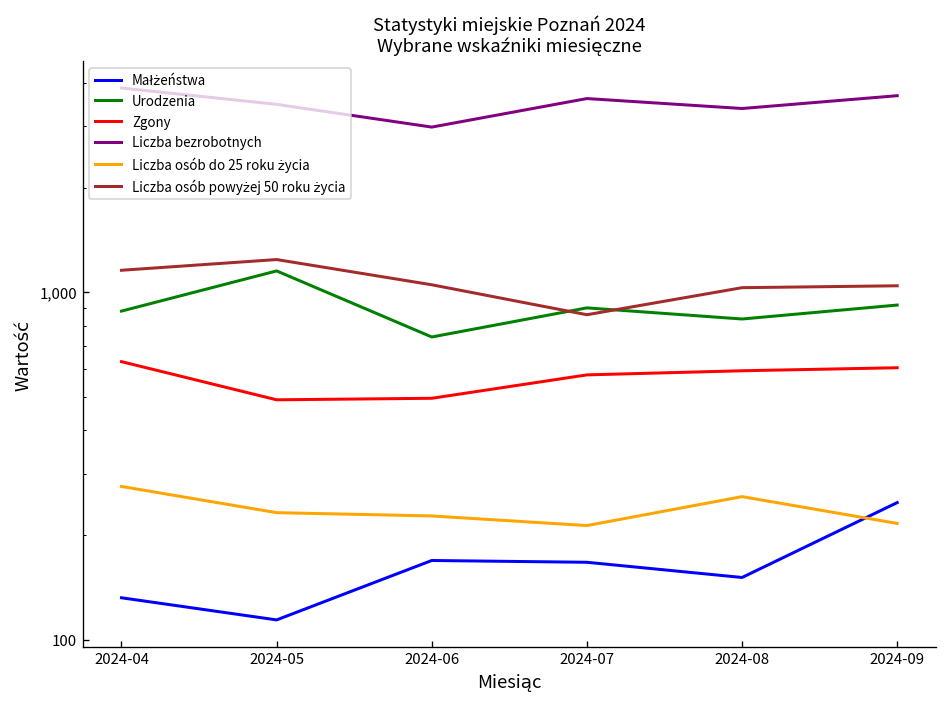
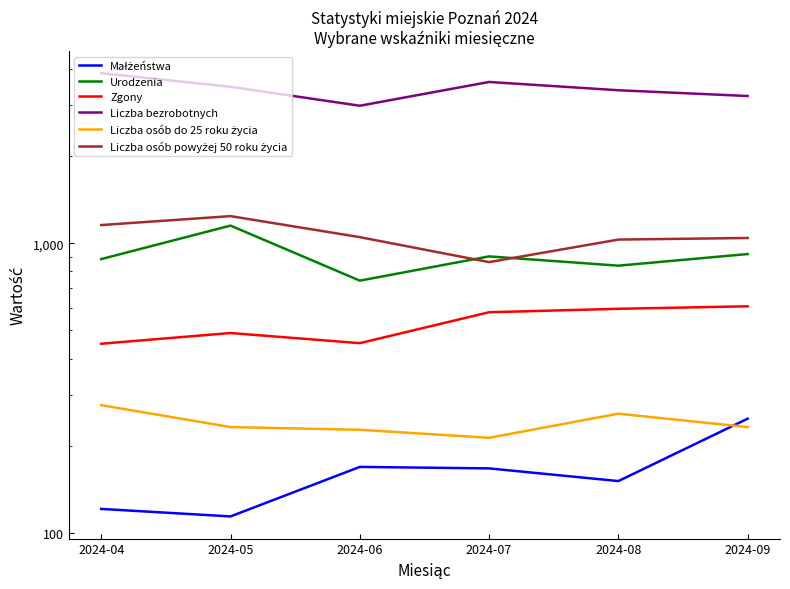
  {
    "Małżeństwa": {
-     "2024-04": "130",
+     "2024-04": "121",
      "2024-05": "114",
      "2024-06": "170",
      "2024-07": "170",
      "2024-08": "150",
      "2024-09": "250"
    },
    "Urodzenia": {
      "2024-04": "880",
      "2024-05": "1,150",
      "2024-06": "740",
      "2024-07": "900",
      "2024-08": "840",
      "2024-09": "920"
    },
    "Zgony": {
-     "2024-04": "630",
+     "2024-04": "450",
      "2024-05": "490",
-     "2024-06": "500",
+     "2024-06": "450",
      "2024-07": "580",
      "2024-08": "590",
      "2024-09": "610"
    },
    "Liczba bezrobotnych": {
      "2024-06": "3,000",
      "2024-07": "3,600",
      "2024-08": "3,400",
-     "2024-09": "3,700"
+     "2024-09": "3,200"
    },
    "Liczba osób do 25 roku życia": {
      "2024-04": "280",
      "2024-05": "230",
      "2024-06": "230",
      "2024-07": "210",
      "2024-08": "260",
-     "2024-09": "220"
+     "2024-09": "230"
    },
    "Liczba osób powyżej 50 roku życia": {
      "2024-04": "1,160",
      "2024-05": "1,240",
      "2024-06": "1,050",
      "2024-07": "860",
      "2024-08": "1,030",
      "2024-09": "1,040"
    }
  }
